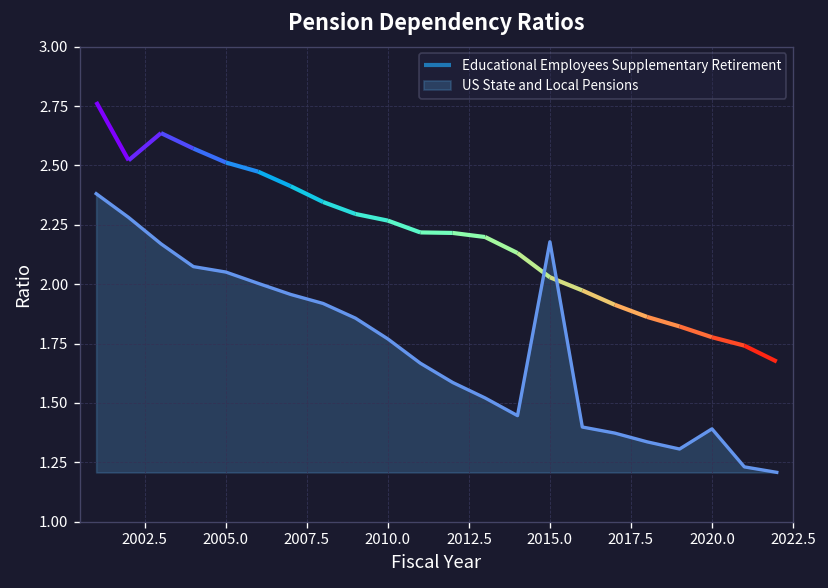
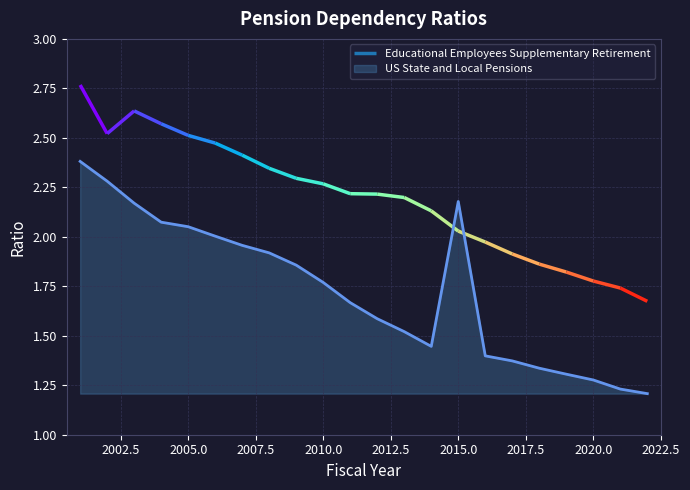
  {
    "2005.0": 2.05,
    "2010.0": 1.77,
    "2015.0": 2.18,
-   "2020.0": 1.39
+   "2020.0": 1.28
  }
